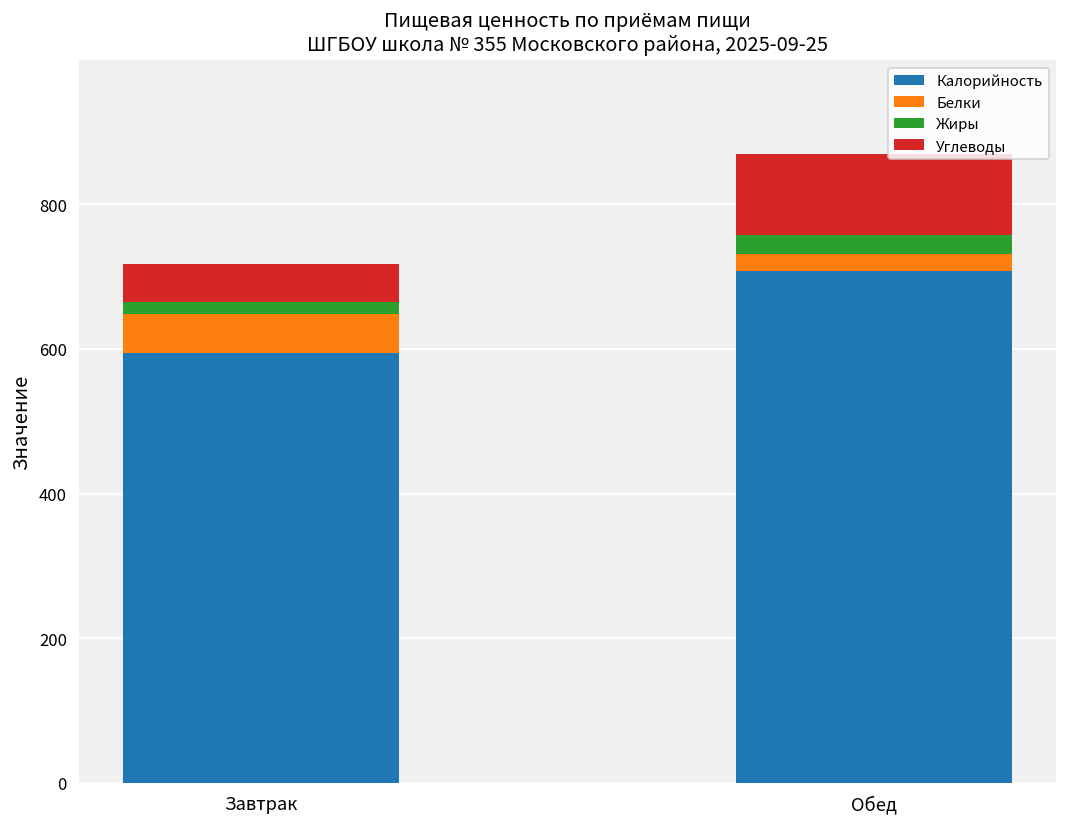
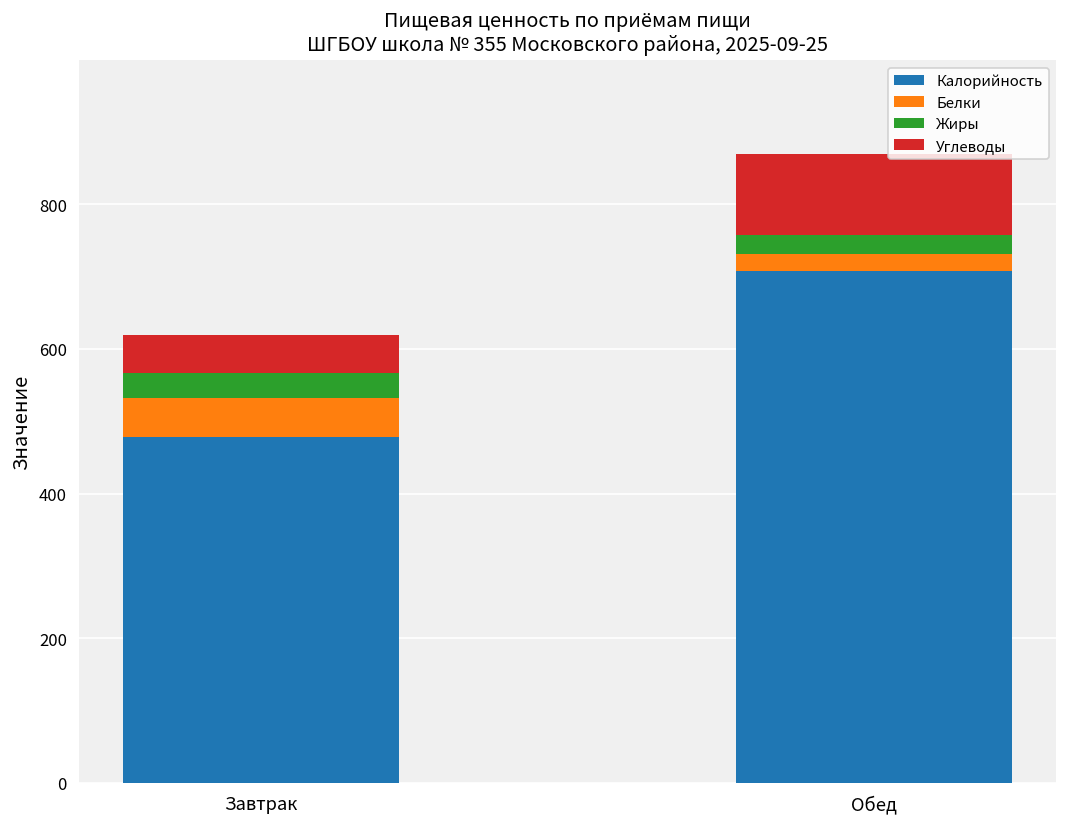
  {
    "Калорийность": {
-     "Завтрак": 590,
+     "Завтрак": 480,
      "Обед": 710
    },
    "Белки": {
      "Завтрак": 50,
      "Обед": 20
    },
    "Жиры": {
-     "Завтрак": 20,
+     "Завтрак": 30,
      "Обед": 30
    },
    "Углеводы": {
      "Завтрак": 50,
      "Обед": 110
    }
  }
